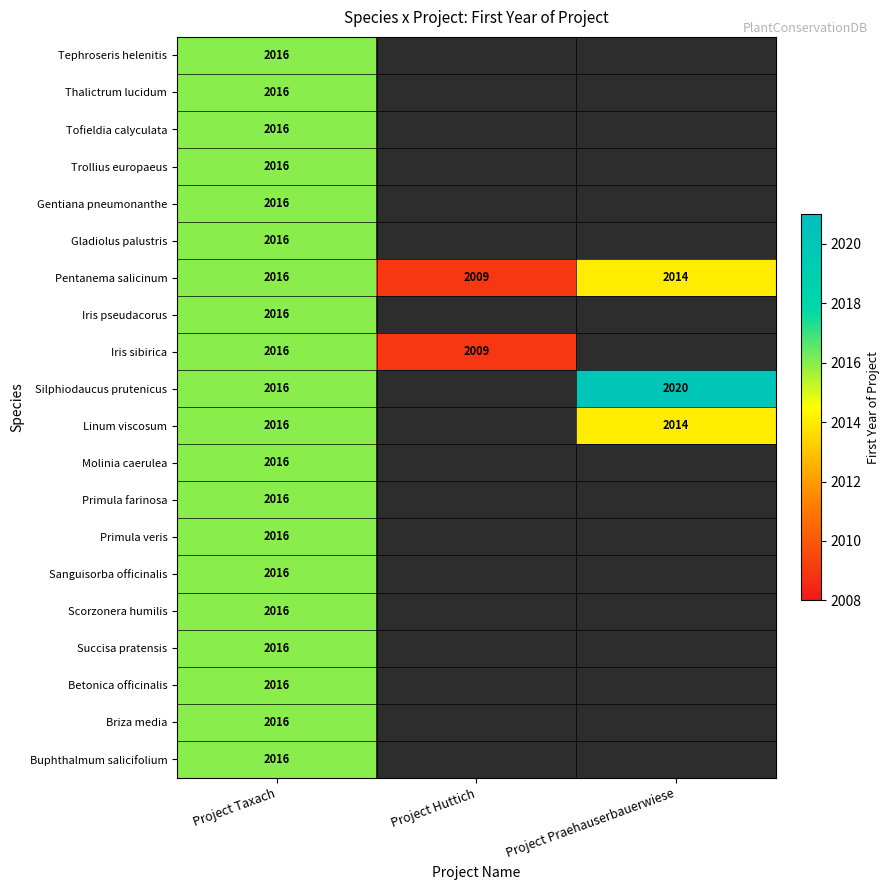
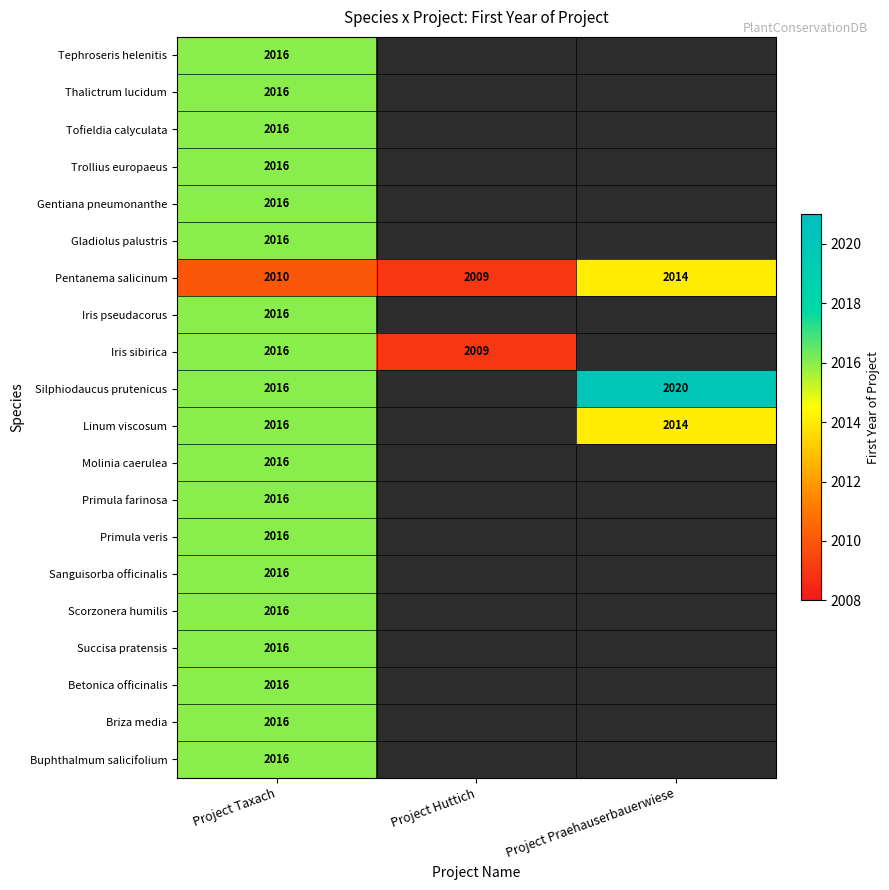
  {
    "Tephroseris helenitis": {
      "Project Taxach": 2016
    },
    "Thalictrum lucidum": {
      "Project Taxach": 2016
    },
    "Tofieldia calyculata": {
      "Project Taxach": 2016
    },
    "Trollius europaeus": {
      "Project Taxach": 2016
    },
    "Gentiana pneumonanthe": {
      "Project Taxach": 2016
    },
    "Gladiolus palustris": {
      "Project Taxach": 2016
    },
    "Pentanema salicinum": {
-     "Project Taxach": 2016,
+     "Project Taxach": 2010,
      "Project Huttich": 2009,
      "Project Praehauserbauerwiese": 2014
    },
    "Iris pseudacorus": {
      "Project Taxach": 2016
    },
    "Iris sibirica": {
      "Project Taxach": 2016,
      "Project Huttich": 2009
    },
    "Silphiodaucus prutenicus": {
      "Project Taxach": 2016,
      "Project Praehauserbauerwiese": 2020
    },
    "Linum viscosum": {
      "Project Taxach": 2016,
      "Project Praehauserbauerwiese": 2014
    },
    "Molinia caerulea": {
      "Project Taxach": 2016
    },
    "Primula farinosa": {
      "Project Taxach": 2016
    },
    "Primula veris": {
      "Project Taxach": 2016
    },
    "Sanguisorba officinalis": {
      "Project Taxach": 2016
    },
    "Scorzonera humilis": {
      "Project Taxach": 2016
    },
    "Succisa pratensis": {
      "Project Taxach": 2016
    },
    "Betonica officinalis": {
      "Project Taxach": 2016
    },
    "Briza media": {
      "Project Taxach": 2016
    },
    "Buphthalmum salicifolium": {
      "Project Taxach": 2016
    }
  }
